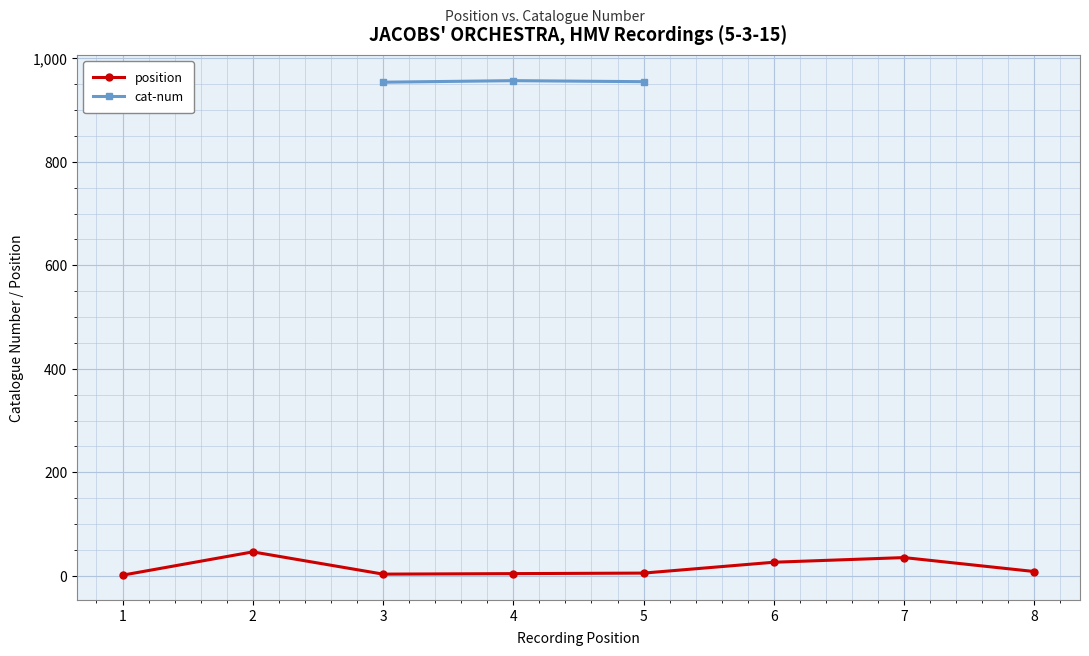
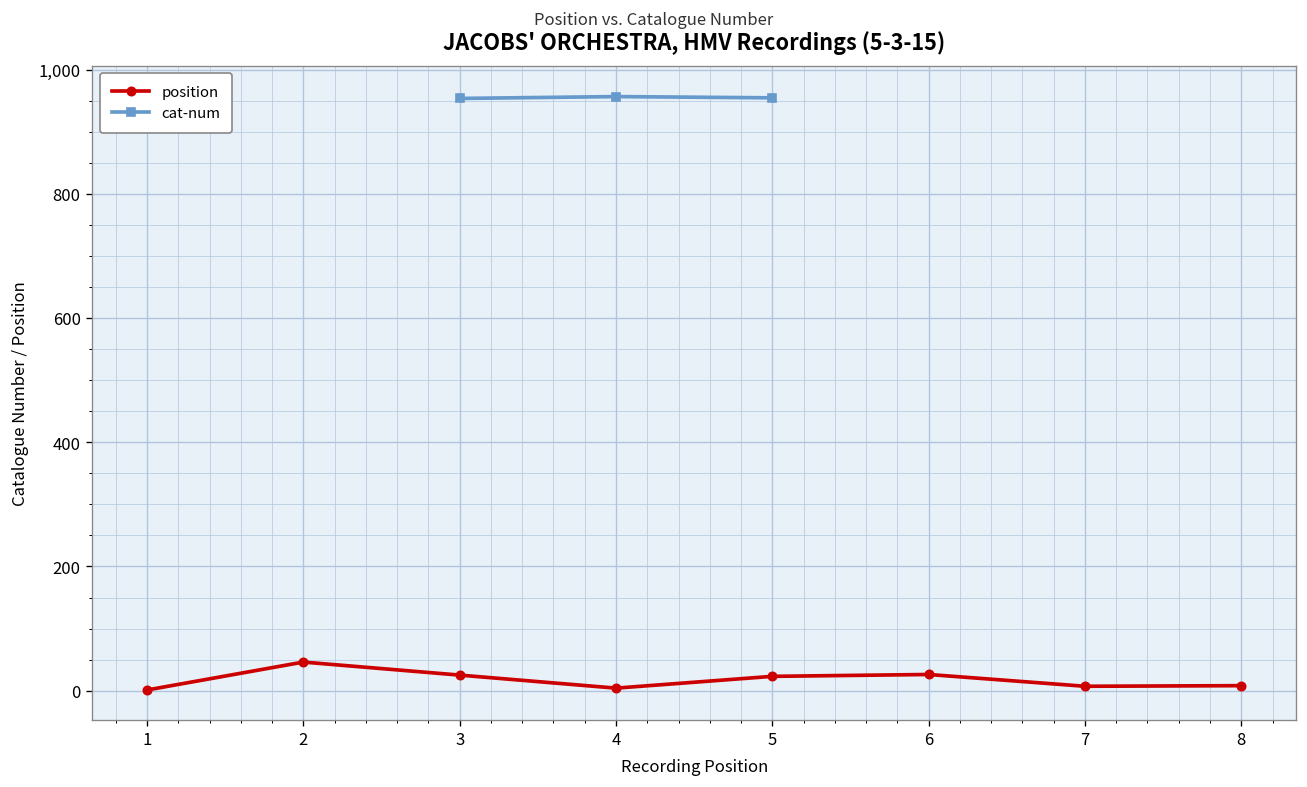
  {
    "position": {
      "1": 0,
      "2": 50,
-     "3": 0,
+     "3": 30,
      "4": 0,
-     "5": 10,
+     "5": 20,
      "6": 30,
-     "7": 40,
+     "7": 10,
      "8": 10
    },
    "cat-num": {
      "3": 950,
      "4": 960,
      "5": 960
    }
  }
